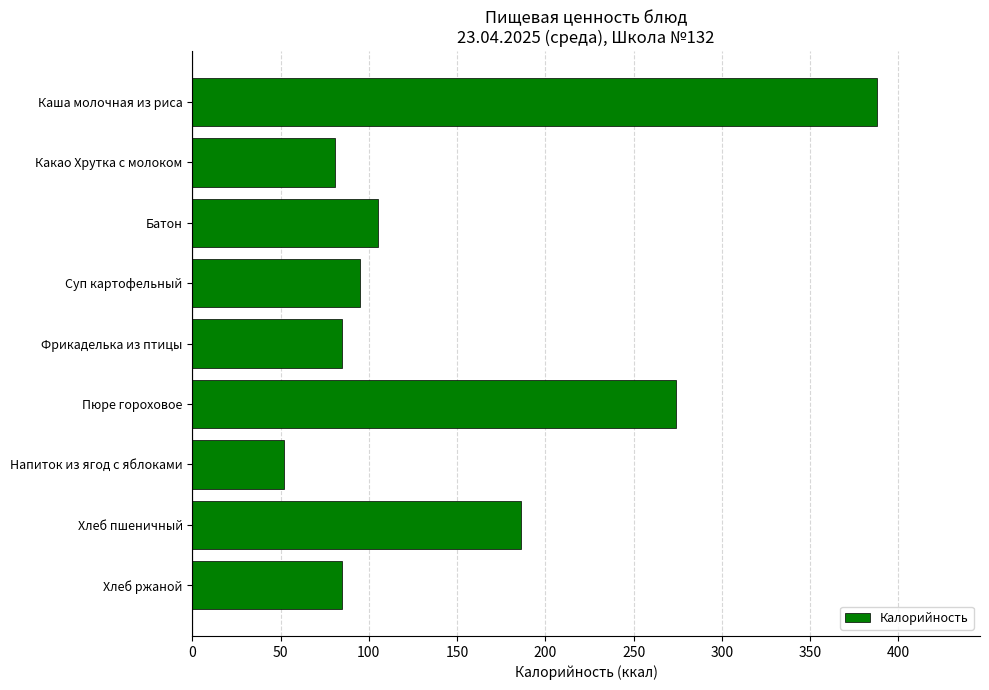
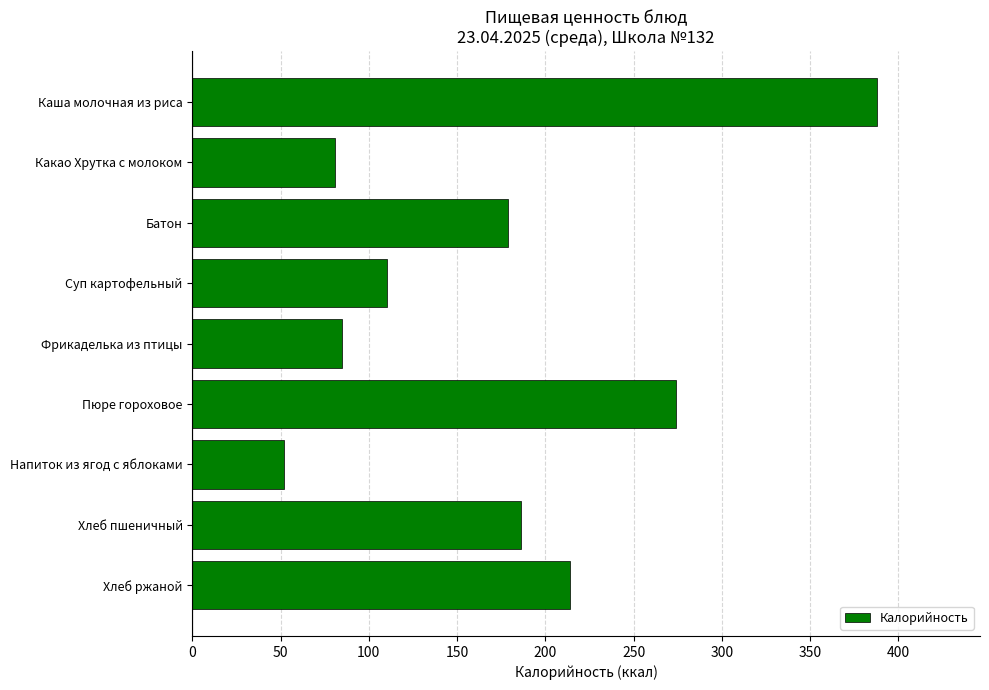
  {
    "Каша молочная из риса": 388,
    "Какао Хрутка с молоком": 81,
-   "Батон": 105,
-   "Суп картофельный": 95,
+   "Батон": 179,
+   "Суп картофельный": 110,
    "Фрикаделька из птицы": 85,
    "Пюре гороховое": 274,
    "Напиток из ягод с яблоками": 52,
    "Хлеб пшеничный": 186,
-   "Хлеб ржаной": 85
+   "Хлеб ржаной": 214
  }
